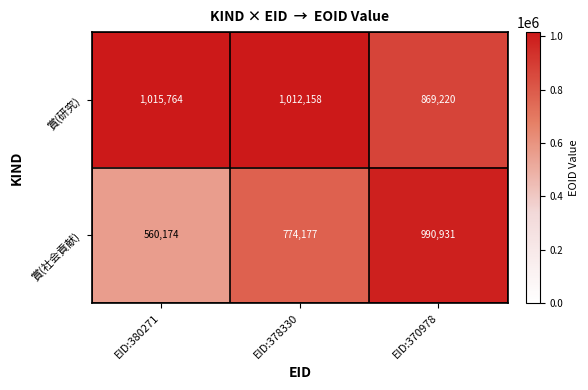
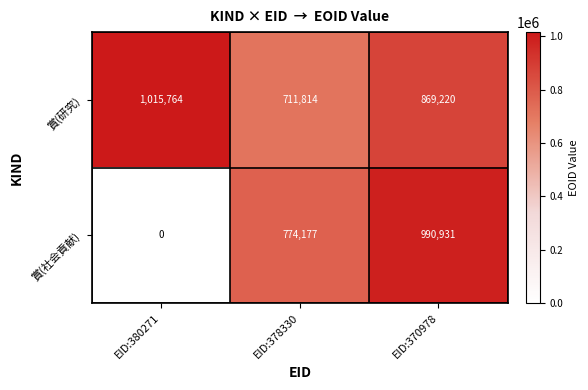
  {
    "賞(研究)": {
      "EID:380271": "1,015,764",
-     "EID:378330": "1,012,158",
+     "EID:378330": "711,814",
      "EID:370978": "869,220"
    },
    "賞(社会貢献)": {
-     "EID:380271": "560,174",
+     "EID:380271": "0",
      "EID:378330": "774,177",
      "EID:370978": "990,931"
    }
  }
